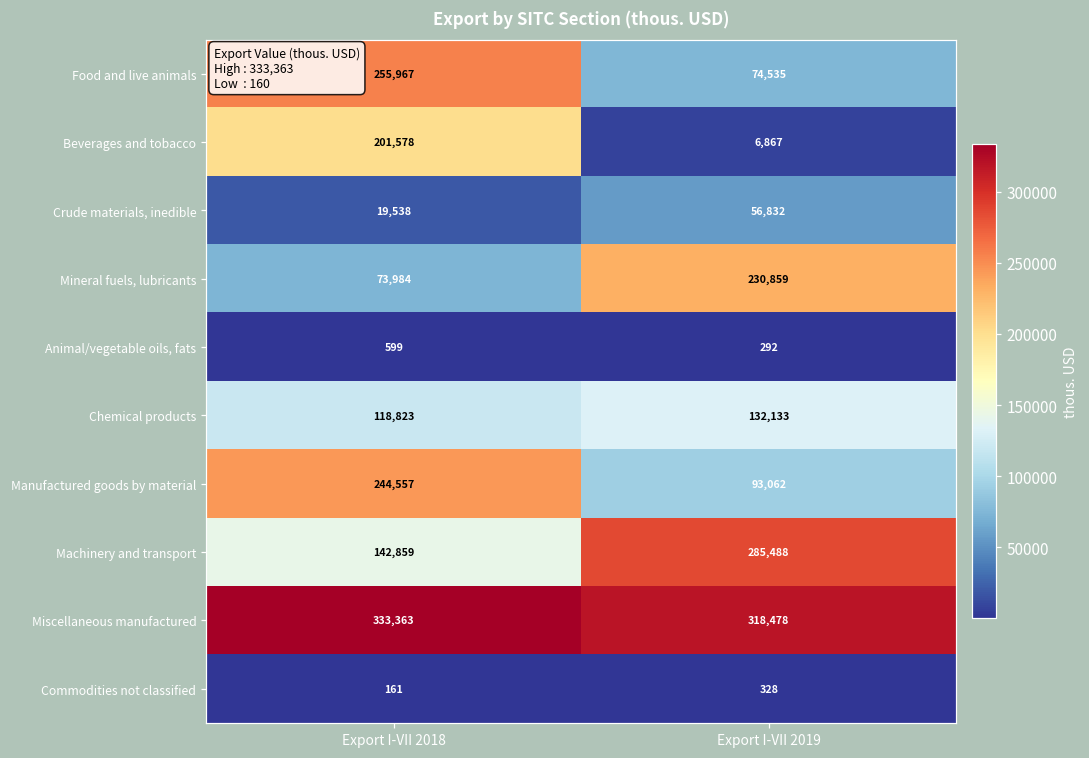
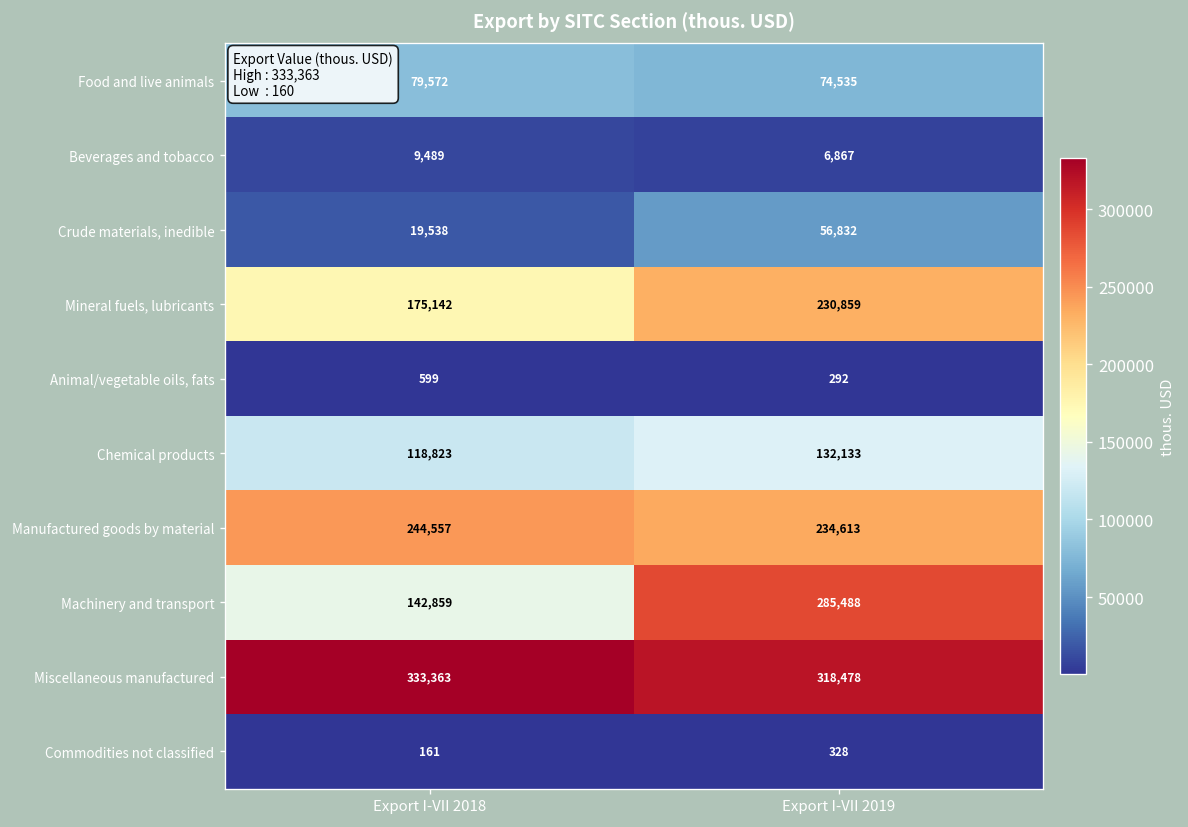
  {
    "Food and live animals": {
-     "Export I-VII 2018": "255,967",
+     "Export I-VII 2018": "79,572",
      "Export I-VII 2019": "74,535"
    },
    "Beverages and tobacco": {
-     "Export I-VII 2018": "201,578",
+     "Export I-VII 2018": "9,489",
      "Export I-VII 2019": "6,867"
    },
    "Crude materials, inedible": {
      "Export I-VII 2018": "19,538",
      "Export I-VII 2019": "56,832"
    },
    "Mineral fuels, lubricants": {
-     "Export I-VII 2018": "73,984",
+     "Export I-VII 2018": "175,142",
      "Export I-VII 2019": "230,859"
    },
    "Animal/vegetable oils, fats": {
      "Export I-VII 2018": "599",
      "Export I-VII 2019": "292"
    },
    "Chemical products": {
      "Export I-VII 2018": "118,823",
      "Export I-VII 2019": "132,133"
    },
    "Manufactured goods by material": {
      "Export I-VII 2018": "244,557",
-     "Export I-VII 2019": "93,062"
+     "Export I-VII 2019": "234,613"
    },
    "Machinery and transport": {
      "Export I-VII 2018": "142,859",
      "Export I-VII 2019": "285,488"
    },
    "Miscellaneous manufactured": {
      "Export I-VII 2018": "333,363",
      "Export I-VII 2019": "318,478"
    },
    "Commodities not classified": {
      "Export I-VII 2018": "161",
      "Export I-VII 2019": "328"
    }
  }
